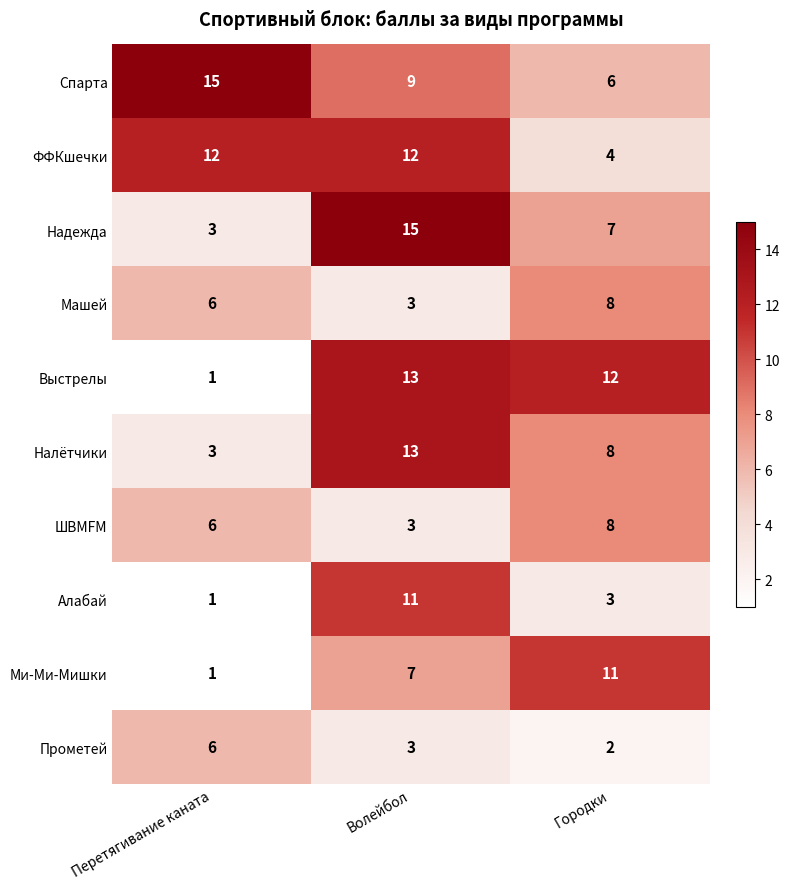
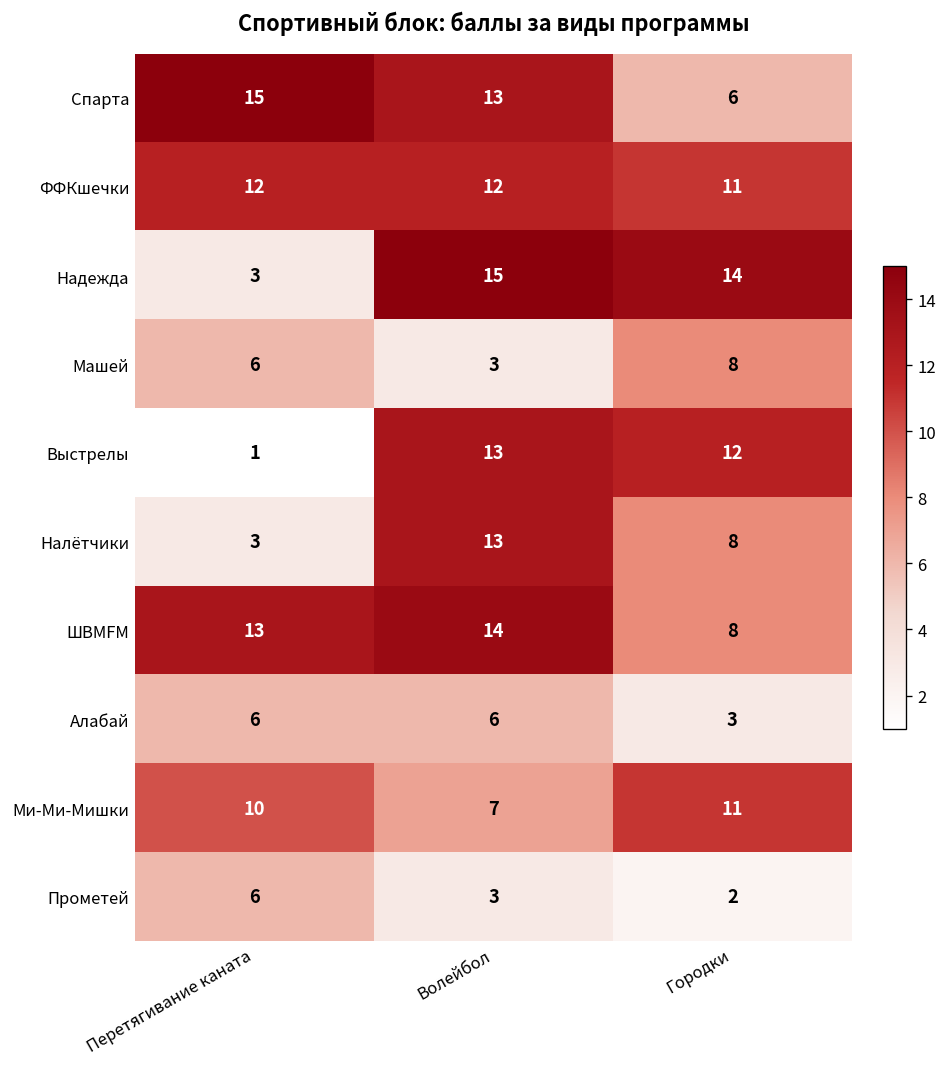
  {
    "Спарта": {
      "Перетягивание каната": 15,
-     "Волейбол": 9,
+     "Волейбол": 13,
      "Городки": 6
    },
    "ФФКшечки": {
      "Перетягивание каната": 12,
      "Волейбол": 12,
-     "Городки": 4
+     "Городки": 11
    },
    "Надежда": {
      "Перетягивание каната": 3,
      "Волейбол": 15,
-     "Городки": 7
+     "Городки": 14
    },
    "Машей": {
      "Перетягивание каната": 6,
      "Волейбол": 3,
      "Городки": 8
    },
    "Выстрелы": {
      "Перетягивание каната": 1,
      "Волейбол": 13,
      "Городки": 12
    },
    "Налётчики": {
      "Перетягивание каната": 3,
      "Волейбол": 13,
      "Городки": 8
    },
    "ШВМFM": {
-     "Перетягивание каната": 6,
-     "Волейбол": 3,
+     "Перетягивание каната": 13,
+     "Волейбол": 14,
      "Городки": 8
    },
    "Алабай": {
-     "Перетягивание каната": 1,
-     "Волейбол": 11,
+     "Перетягивание каната": 6,
+     "Волейбол": 6,
      "Городки": 3
    },
    "Ми-Ми-Мишки": {
-     "Перетягивание каната": 1,
+     "Перетягивание каната": 10,
      "Волейбол": 7,
      "Городки": 11
    },
    "Прометей": {
      "Перетягивание каната": 6,
      "Волейбол": 3,
      "Городки": 2
    }
  }
